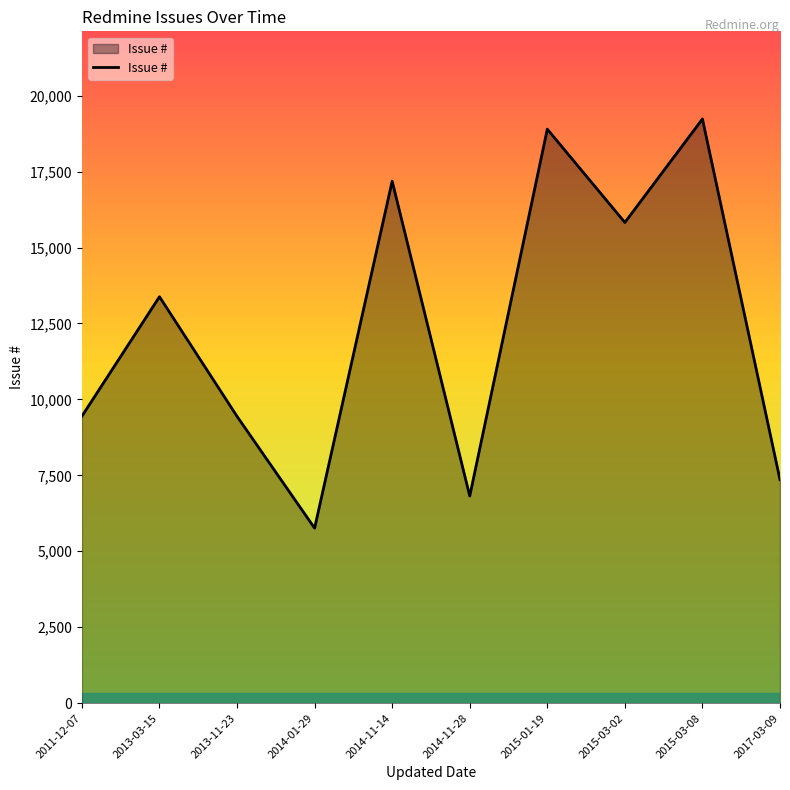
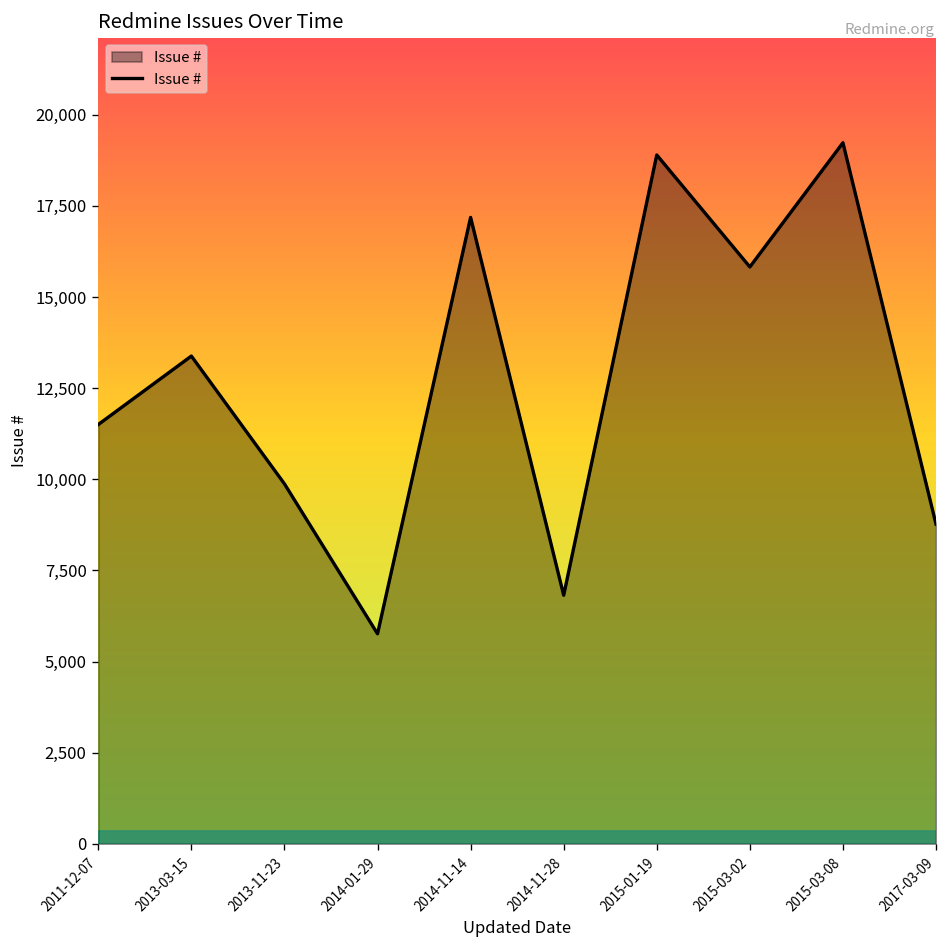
  {
-   "2011-12-07": "9,400",
+   "2011-12-07": "11,500",
    "2013-03-15": "13,400",
-   "2013-11-23": "9,400",
+   "2013-11-23": "9,900",
    "2014-01-29": "5,800",
    "2014-11-14": "17,200",
    "2014-11-28": "6,800",
    "2015-01-19": "18,900",
    "2015-03-02": "15,800",
    "2015-03-08": "19,200",
-   "2017-03-09": "7,400"
+   "2017-03-09": "8,800"
  }
